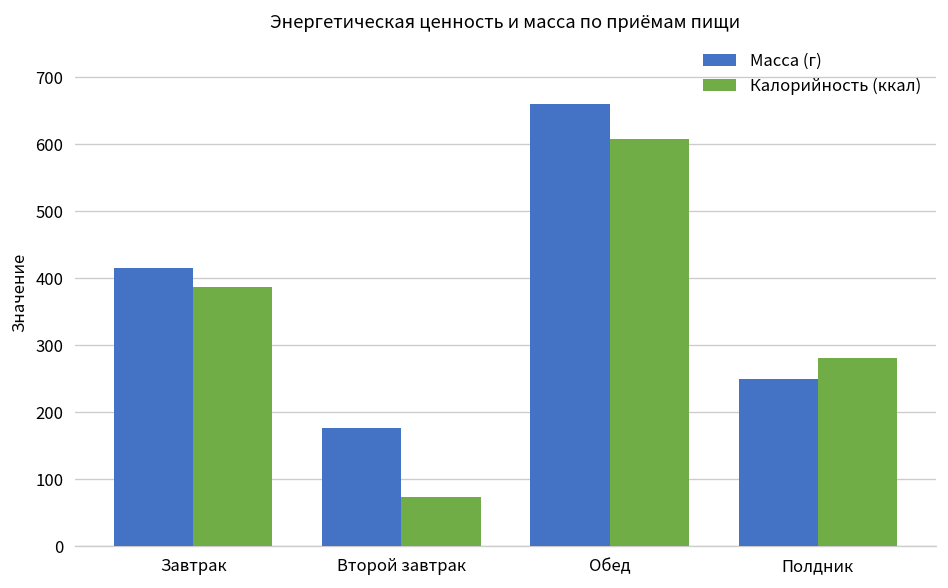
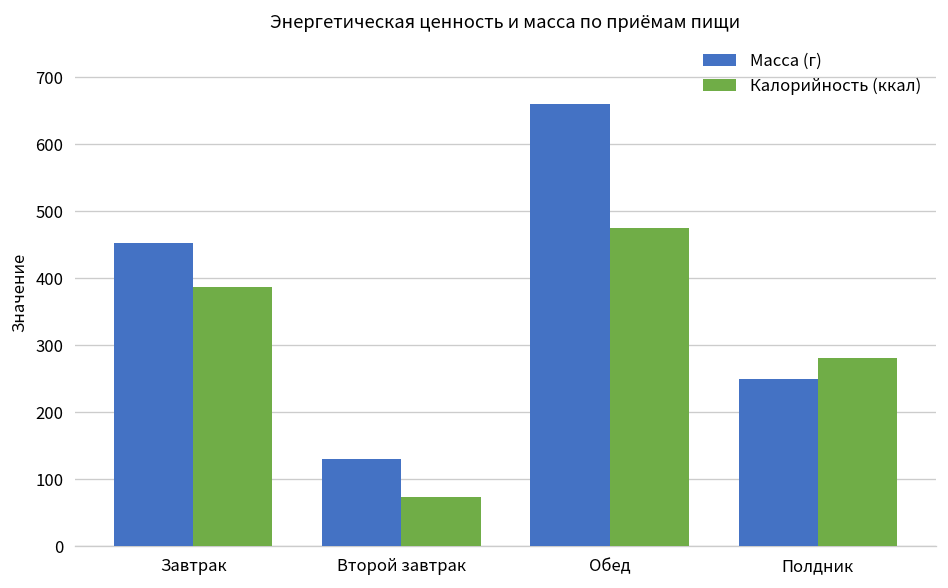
  {
    "Масса (г)": {
-     "Завтрак": 420,
-     "Второй завтрак": 180,
+     "Завтрак": 450,
+     "Второй завтрак": 130,
      "Обед": 660,
      "Полдник": 250
    },
    "Калорийность (ккал)": {
      "Завтрак": 390,
      "Второй завтрак": 70,
-     "Обед": 610,
+     "Обед": 480,
      "Полдник": 280
    }
  }
